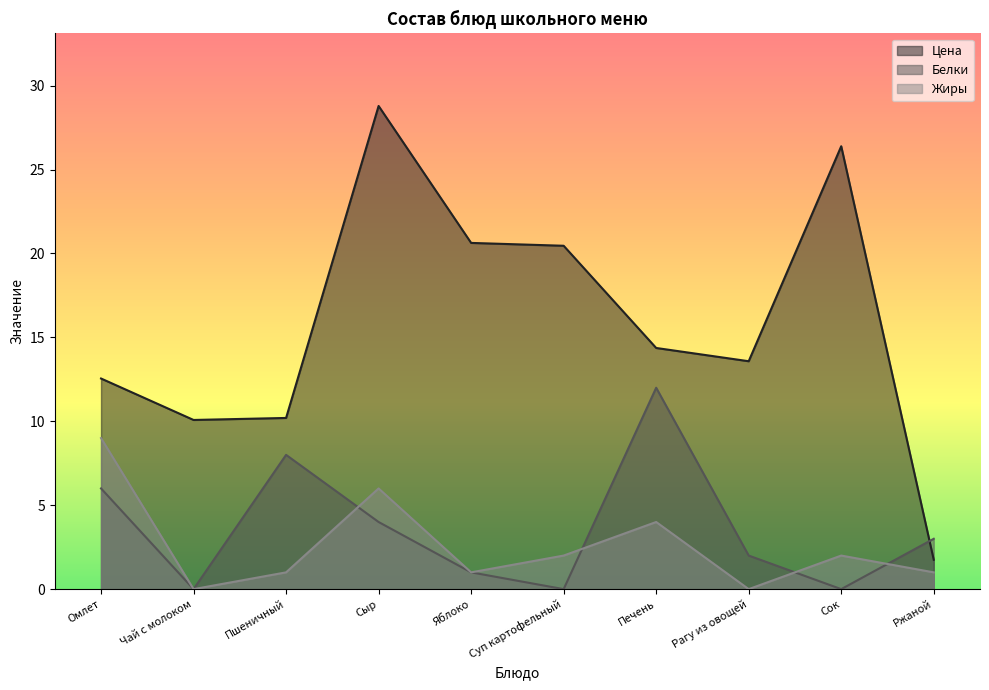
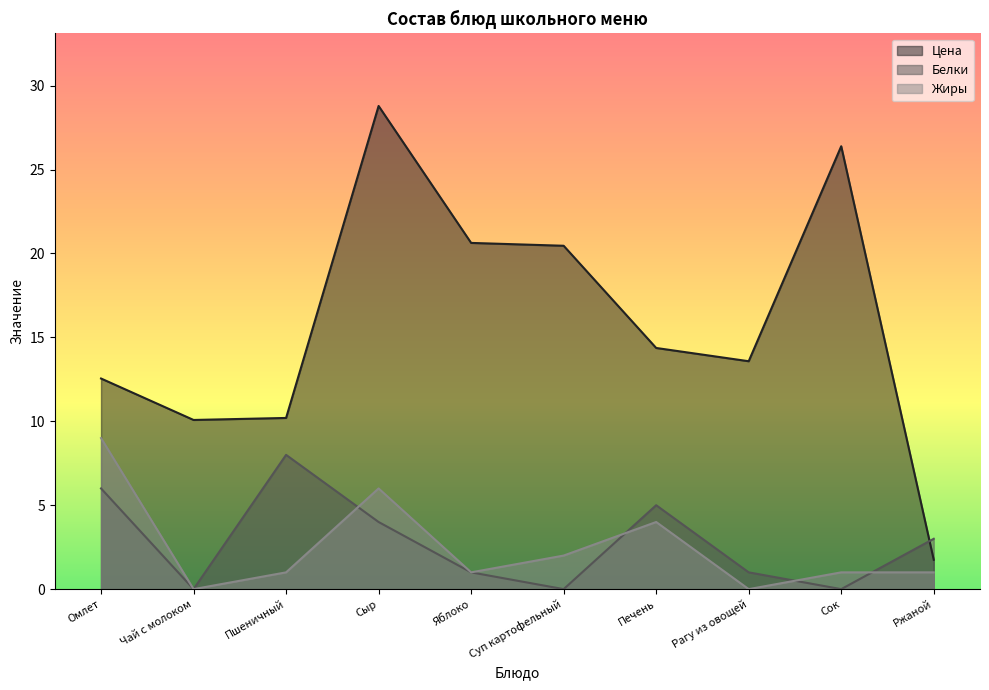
  {
    "Цена": {
      "Омлет": 12.6,
      "Чай с молоком": 10,
      "Пшеничный": 10.2,
      "Сыр": 28.8,
      "Яблоко": 20.6,
      "Суп картофельный": 20.5,
      "Печень": 14.4,
      "Рагу из овощей": 13.6,
      "Сок": 26.4,
      "Ржаной": 1.8
    },
    "Белки": {
      "Омлет": 6,
      "Пшеничный": 8,
      "Сыр": 4,
      "Суп картофельный": 0,
-     "Печень": 12,
-     "Рагу из овощей": 2,
+     "Печень": 5,
+     "Рагу из овощей": 1,
      "Сок": 0,
      "Ржаной": 3
    },
    "Жиры": {
      "Омлет": 9,
      "Пшеничный": 1,
      "Сыр": 6,
      "Суп картофельный": 2,
      "Печень": 4,
      "Рагу из овощей": 0,
-     "Сок": 2,
+     "Сок": 1,
      "Ржаной": 1
    }
  }
